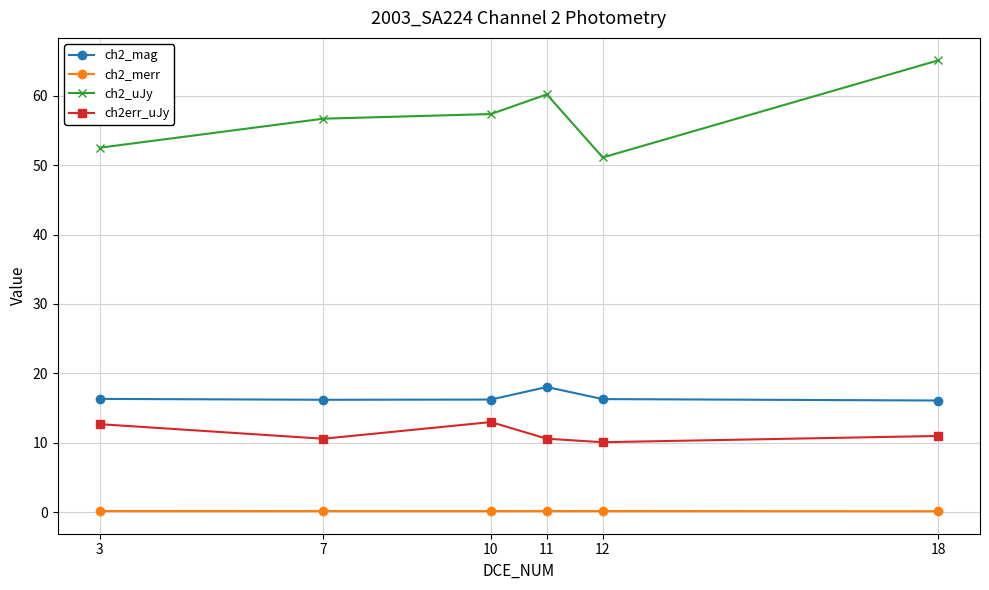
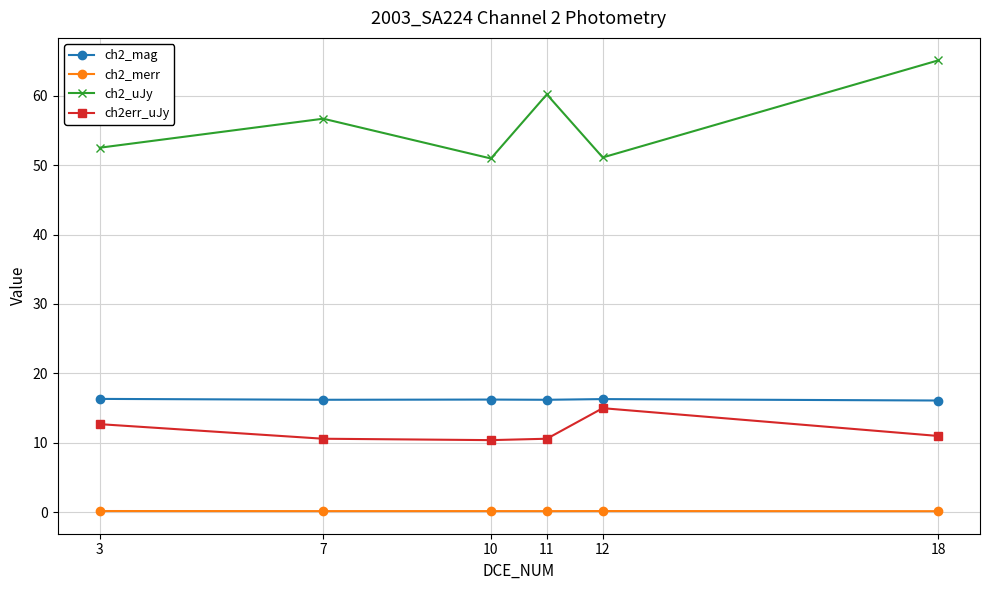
  {
    "ch2_mag": {
      "3": 16,
      "7": 16,
      "10": 16,
-     "11": 18,
+     "11": 16,
      "12": 16,
      "18": 16
    },
    "ch2_merr": {
      "3": 0,
      "7": 0,
      "10": 0,
      "11": 0,
      "12": 0,
      "18": 0
    },
    "ch2_uJy": {
      "3": 53,
      "7": 57,
-     "10": 57,
+     "10": 51,
      "11": 60,
      "12": 51,
      "18": 65
    },
    "ch2err_uJy": {
      "3": 13,
      "7": 11,
-     "10": 13,
+     "10": 10,
      "11": 11,
-     "12": 10,
+     "12": 15,
      "18": 11
    }
  }
